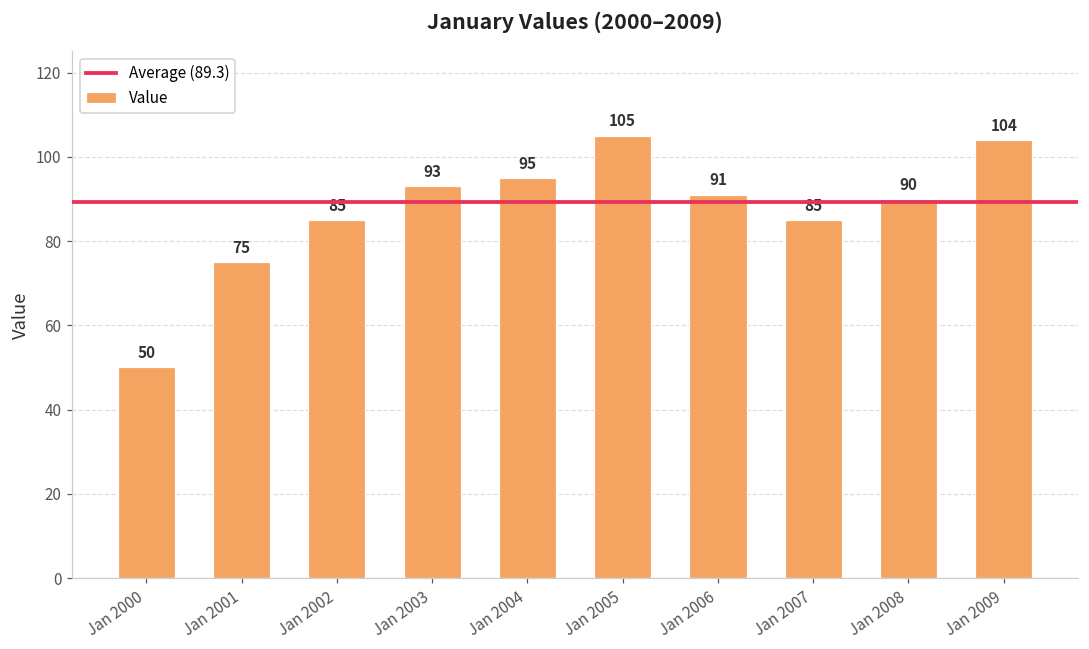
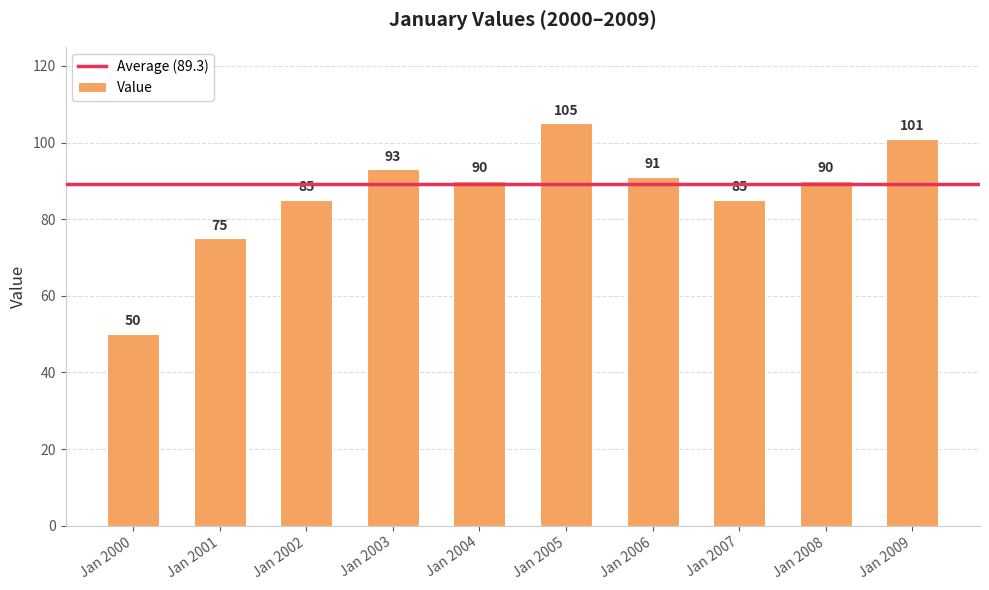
  {
    "Jan 2000": 50,
    "Jan 2001": 75,
    "Jan 2002": 85,
    "Jan 2003": 93,
-   "Jan 2004": 95,
+   "Jan 2004": 90,
    "Jan 2005": 105,
    "Jan 2006": 91,
    "Jan 2007": 85,
    "Jan 2008": 90,
-   "Jan 2009": 104
+   "Jan 2009": 101
  }
